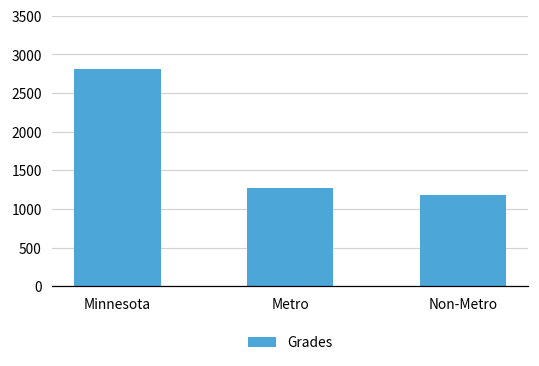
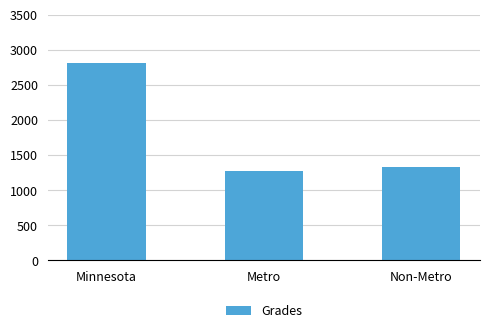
  {
    "Minnesota": 2800,
    "Metro": 1300,
-   "Non-Metro": 1200
+   "Non-Metro": 1300
  }
